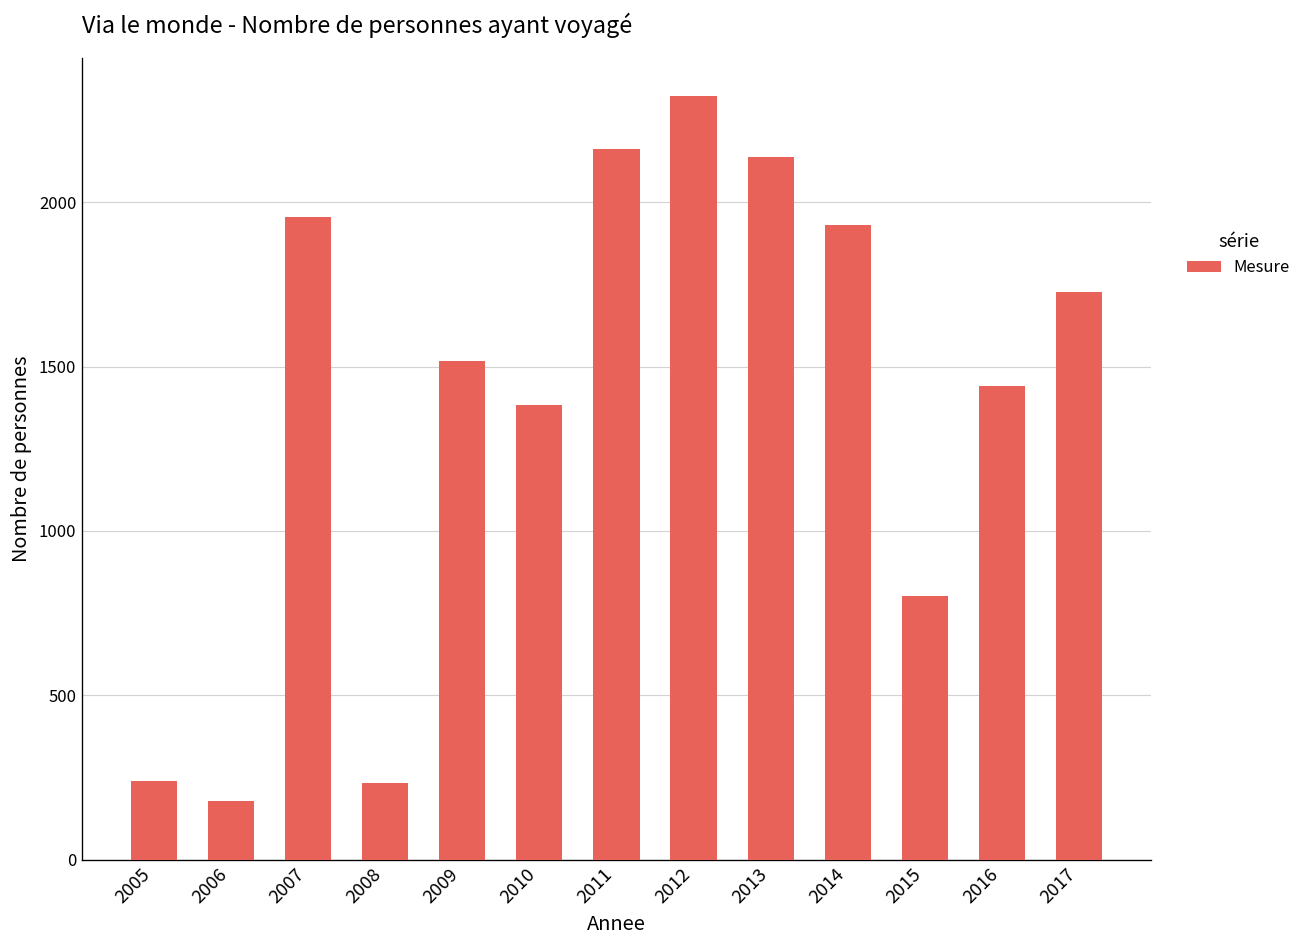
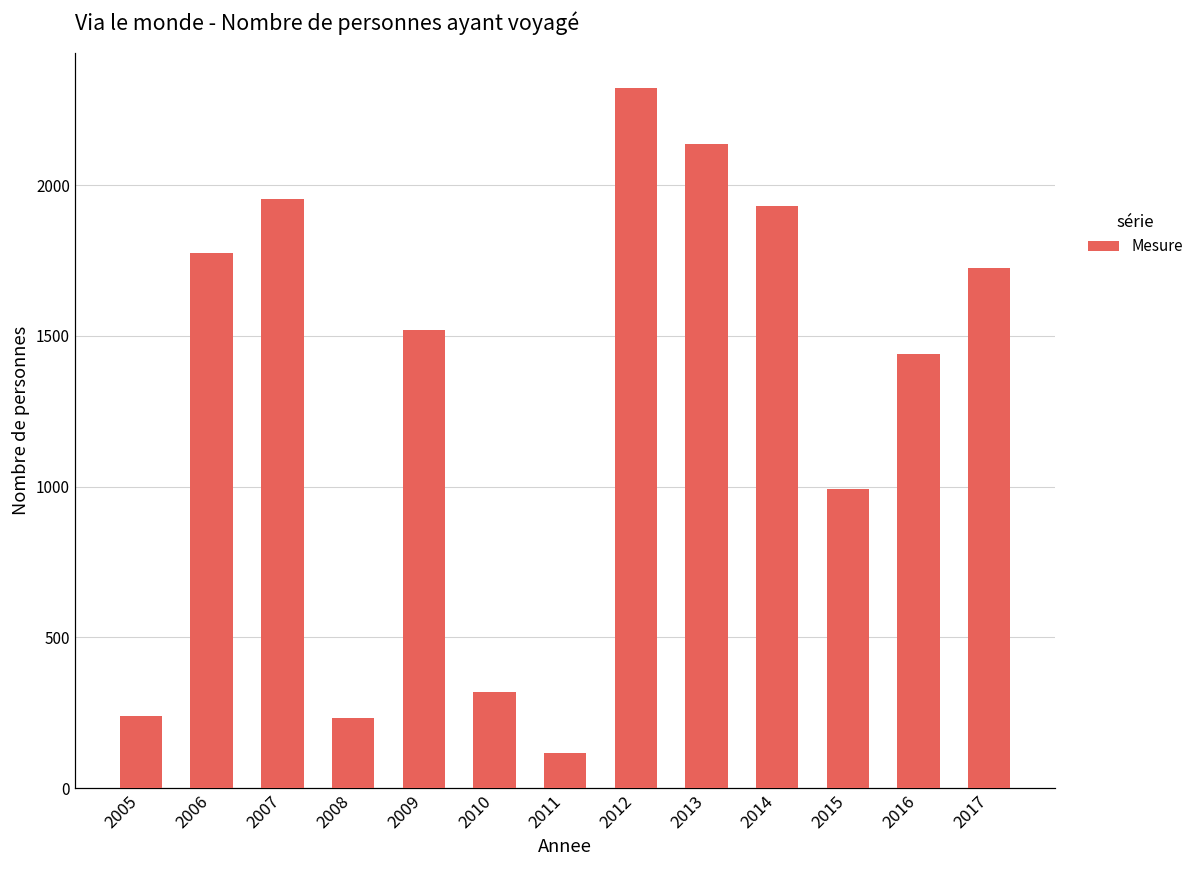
  {
    "2005": 240,
-   "2006": 180,
+   "2006": 1770,
    "2007": 1950,
    "2008": 230,
    "2009": 1520,
-   "2010": 1380,
-   "2011": 2160,
+   "2010": 320,
+   "2011": 120,
    "2012": 2320,
    "2013": 2140,
    "2014": 1930,
-   "2015": 800,
+   "2015": 990,
    "2016": 1440,
    "2017": 1730
  }
